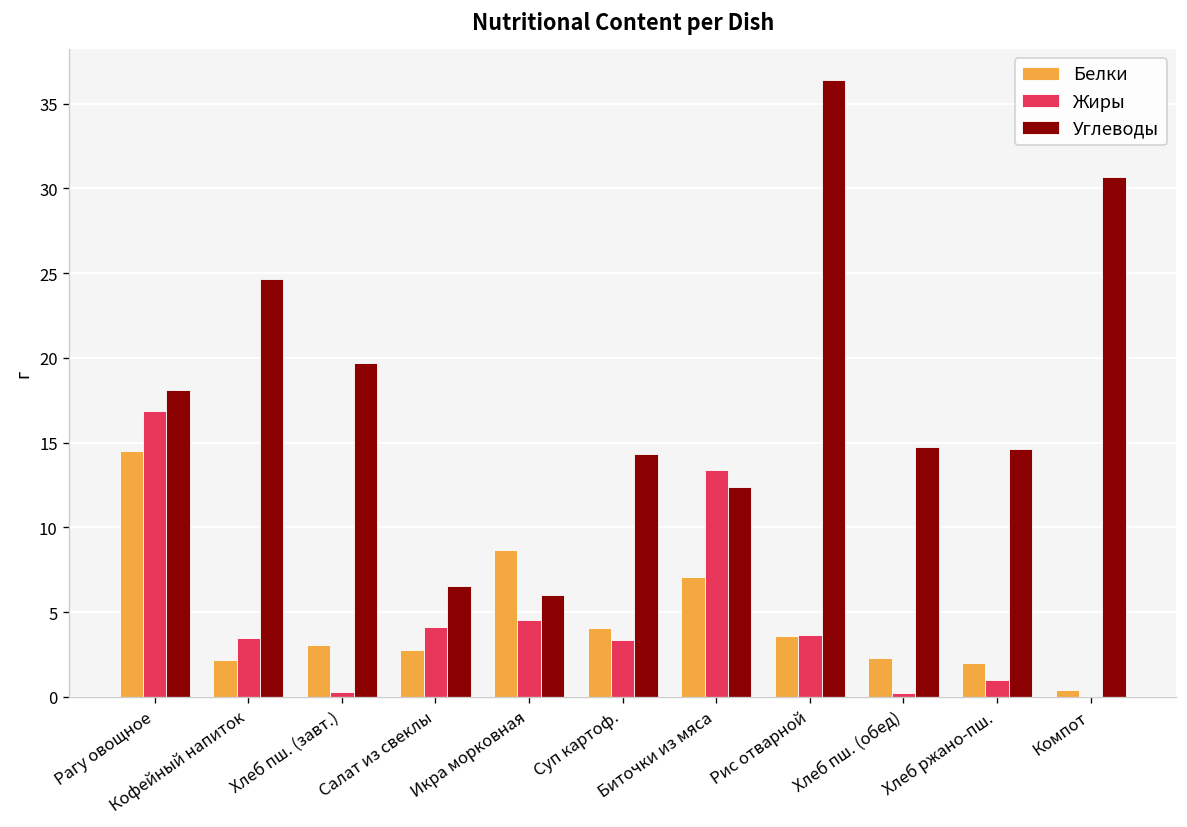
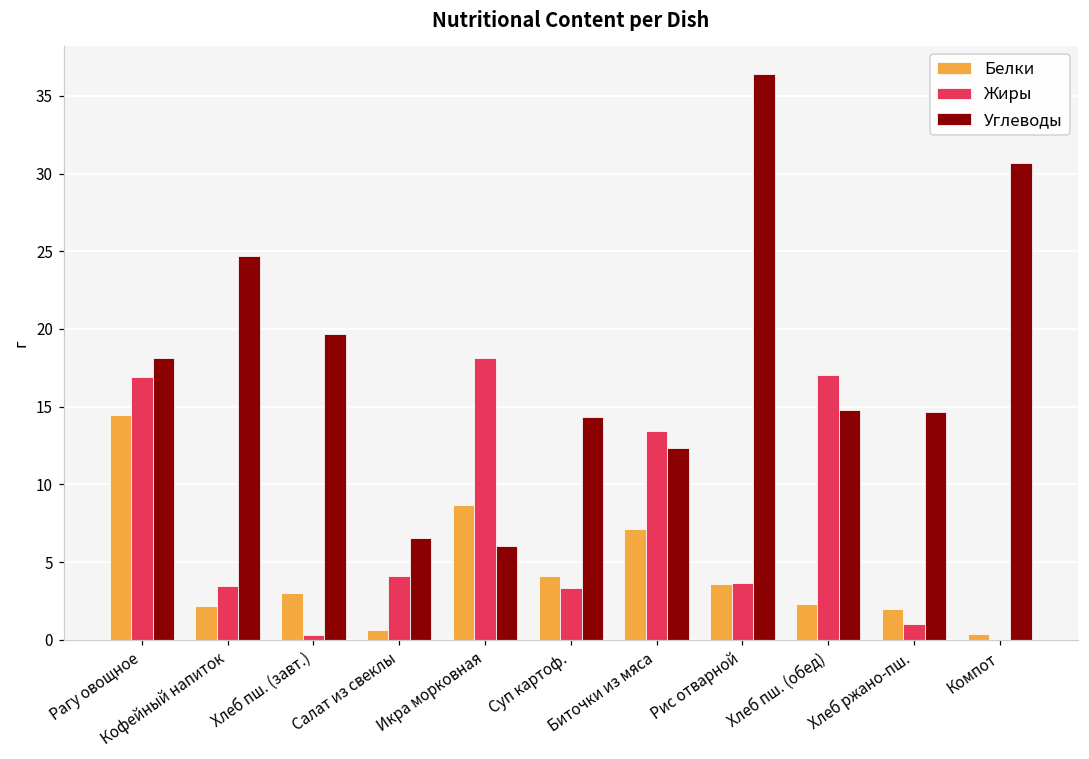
  {
    "Белки": {
      "Рагу овощное": 14.5,
      "Кофейный напиток": 2.2,
      "Хлеб пш. (завт.)": 3.0,
-     "Салат из свеклы": 2.8,
+     "Салат из свеклы": 0.6,
      "Икра морковная": 8.7,
      "Суп картоф.": 4.1,
      "Биточки из мяса": 7.1,
      "Рис отварной": 3.6,
      "Хлеб пш. (обед)": 2.3,
      "Хлеб ржано-пш.": 2.0,
      "Компот": 0.4
    },
    "Жиры": {
      "Рагу овощное": 16.9,
      "Кофейный напиток": 3.5,
      "Хлеб пш. (завт.)": 0.3,
      "Салат из свеклы": 4.1,
-     "Икра морковная": 4.6,
+     "Икра морковная": 18.2,
      "Суп картоф.": 3.4,
      "Биточки из мяса": 13.4,
      "Рис отварной": 3.7,
-     "Хлеб пш. (обед)": 0.2,
+     "Хлеб пш. (обед)": 17.1,
      "Хлеб ржано-пш.": 1.0,
      "Компот": 0.0
    },
    "Углеводы": {
      "Рагу овощное": 18.1,
      "Кофейный напиток": 24.7,
      "Хлеб пш. (завт.)": 19.7,
      "Салат из свеклы": 6.5,
      "Икра морковная": 6.0,
      "Суп картоф.": 14.3,
      "Биточки из мяса": 12.4,
      "Рис отварной": 36.4,
      "Хлеб пш. (обед)": 14.8,
      "Хлеб ржано-пш.": 14.6,
      "Компот": 30.7
    }
  }
